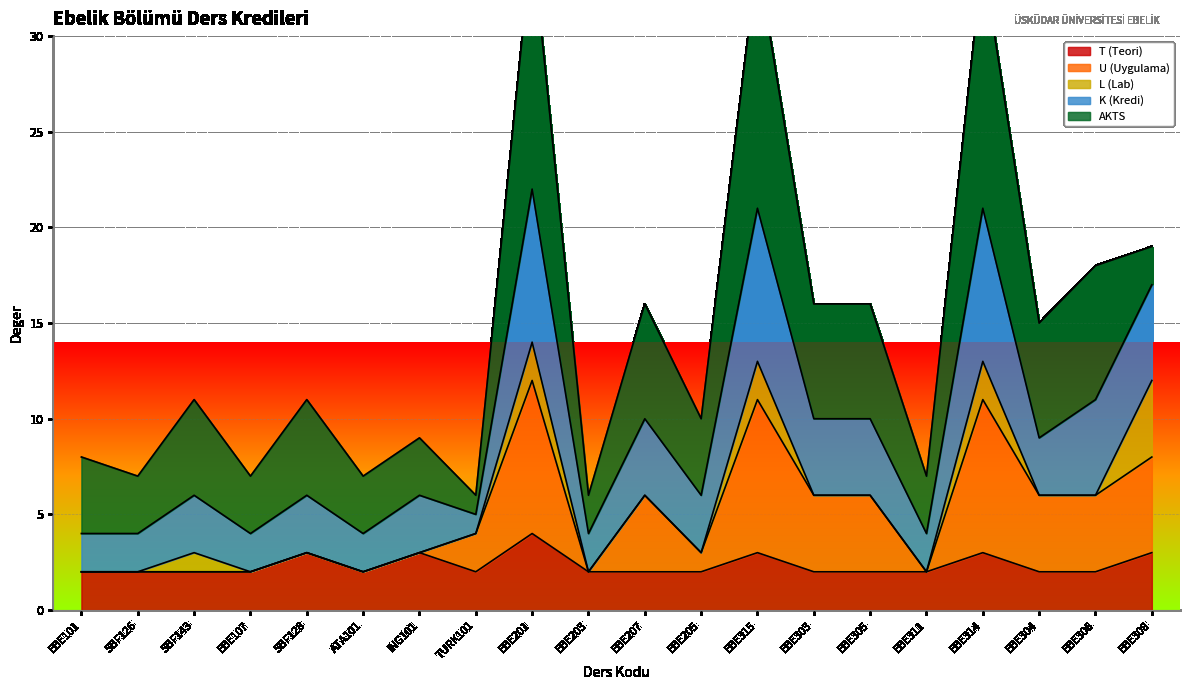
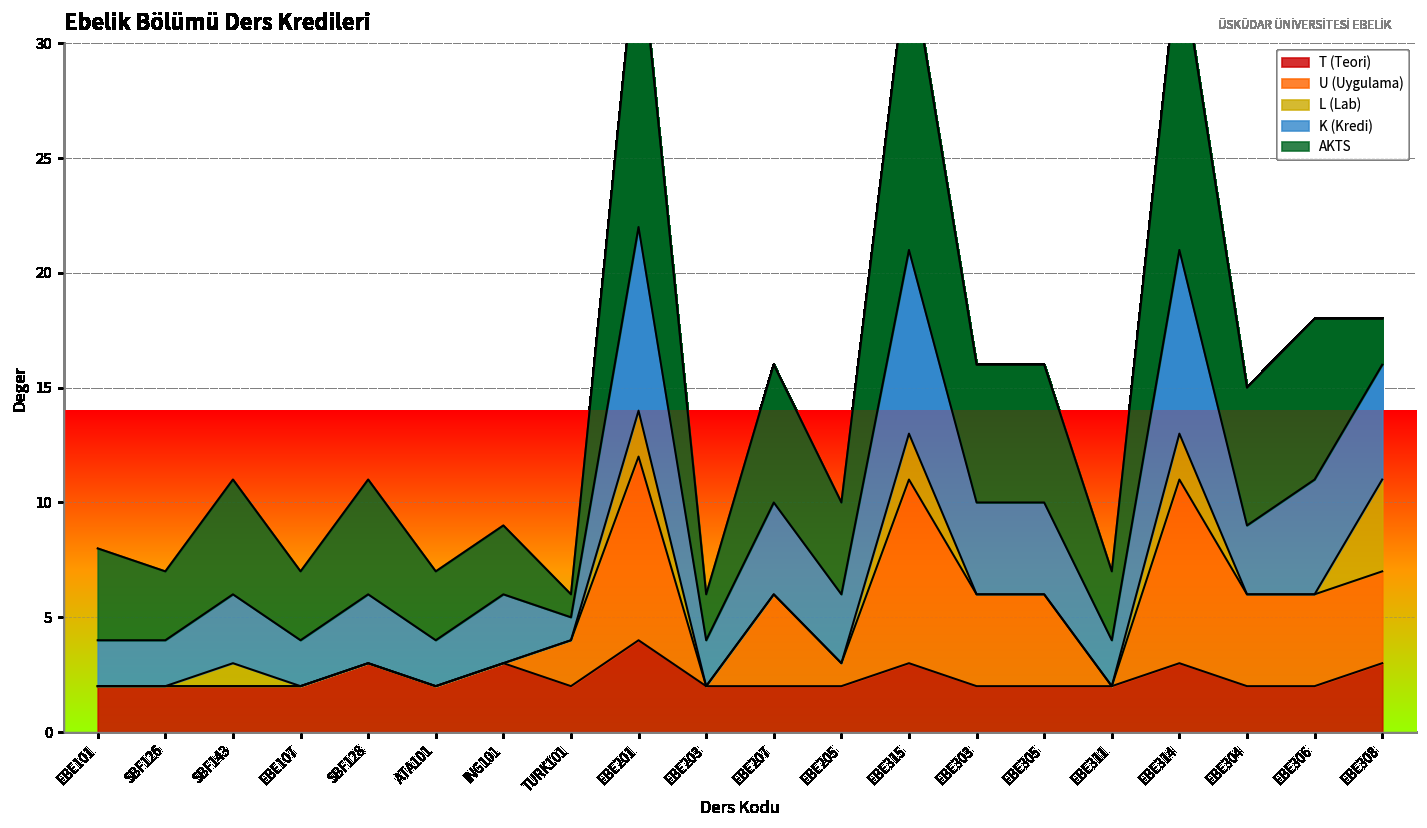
  {
    "T (Teori)": {
      "TURK101": 2,
      "EBE201": 4,
      "EBE207": 2,
      "EBE205": 2,
      "EBE315": 3,
      "EBE303": 2,
      "EBE305": 2,
      "EBE314": 3,
      "EBE304": 2,
      "EBE306": 2,
      "EBE308": 3
    },
    "U (Uygulama)": {
      "EBE201": 8,
      "EBE315": 8,
      "EBE314": 8,
-     "EBE308": 5
+     "EBE308": 4
    },
    "L (Lab)": {
      "SBF143": 1,
      "EBE201": 2,
      "EBE315": 2,
      "EBE314": 2,
      "EBE308": 4
    },
    "K (Kredi)": {
      "EBE101": 2,
      "SBF126": 2,
      "SBF143": 3,
      "EBE107": 2,
      "SBF128": 3,
      "ATA101": 2,
      "ING101": 3,
      "TURK101": 1,
      "EBE201": 8,
      "EBE203": 2,
      "EBE207": 4,
      "EBE205": 3,
      "EBE315": 8,
      "EBE303": 4,
      "EBE305": 4,
      "EBE311": 2,
      "EBE314": 8,
      "EBE304": 3,
      "EBE306": 5,
      "EBE308": 5
    },
    "AKTS": {
      "EBE101": 4,
      "SBF126": 3,
      "SBF143": 5,
      "EBE107": 3,
      "SBF128": 5,
      "ATA101": 3,
      "ING101": 3,
      "TURK101": 1,
      "EBE203": 2,
      "EBE207": 6,
      "EBE205": 4,
      "EBE303": 6,
      "EBE305": 6,
      "EBE311": 3,
      "EBE304": 6,
      "EBE306": 7,
      "EBE308": 2
    }
  }
